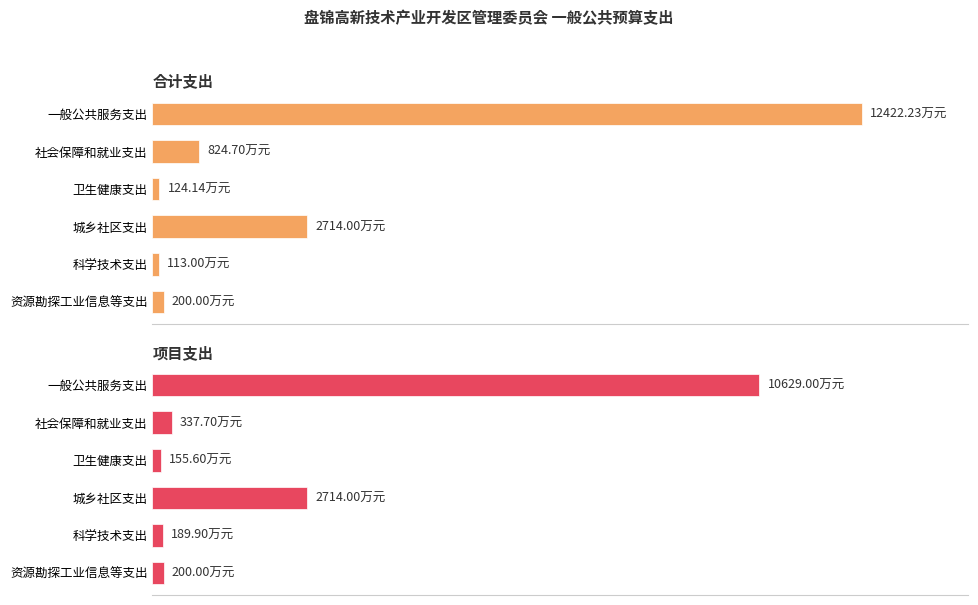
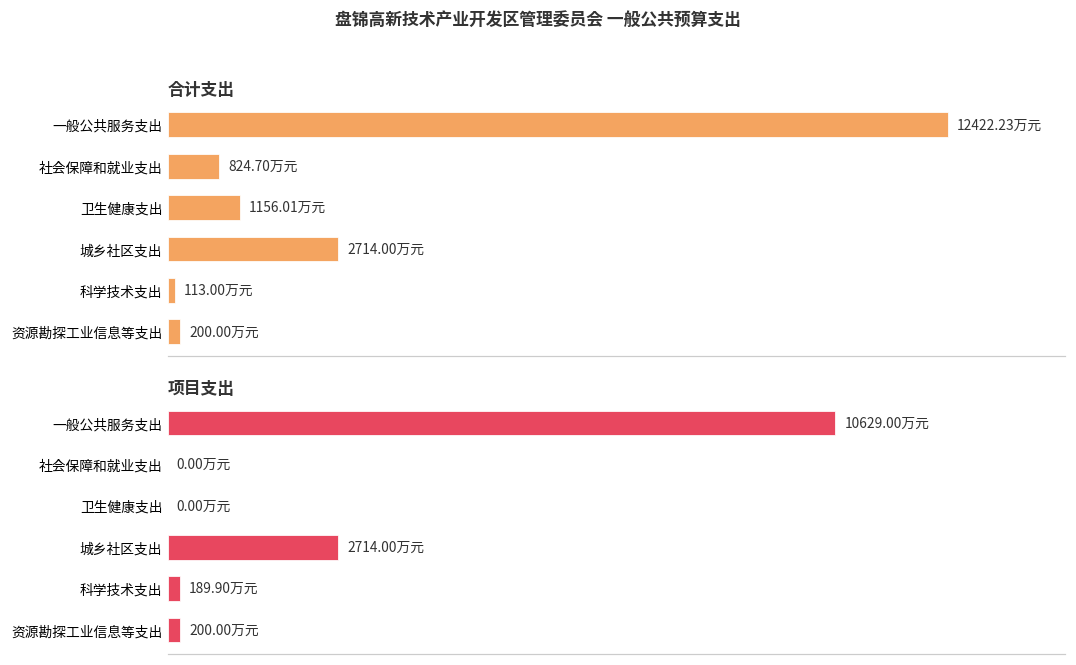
  {
    "合计支出": {
      "一般公共服务支出": 12422.23,
      "社会保障和就业支出": 824.70,
-     "卫生健康支出": 124.14,
+     "卫生健康支出": 1156.01,
      "城乡社区支出": 2714.00,
      "科学技术支出": 113.00,
      "资源勘探工业信息等支出": 200.00
    },
    "项目支出": {
      "一般公共服务支出": 10629.00,
-     "社会保障和就业支出": 337.70,
-     "卫生健康支出": 155.60,
+     "社会保障和就业支出": 0.00,
+     "卫生健康支出": 0.00,
      "城乡社区支出": 2714.00,
      "科学技术支出": 189.90,
      "资源勘探工业信息等支出": 200.00
    }
  }
